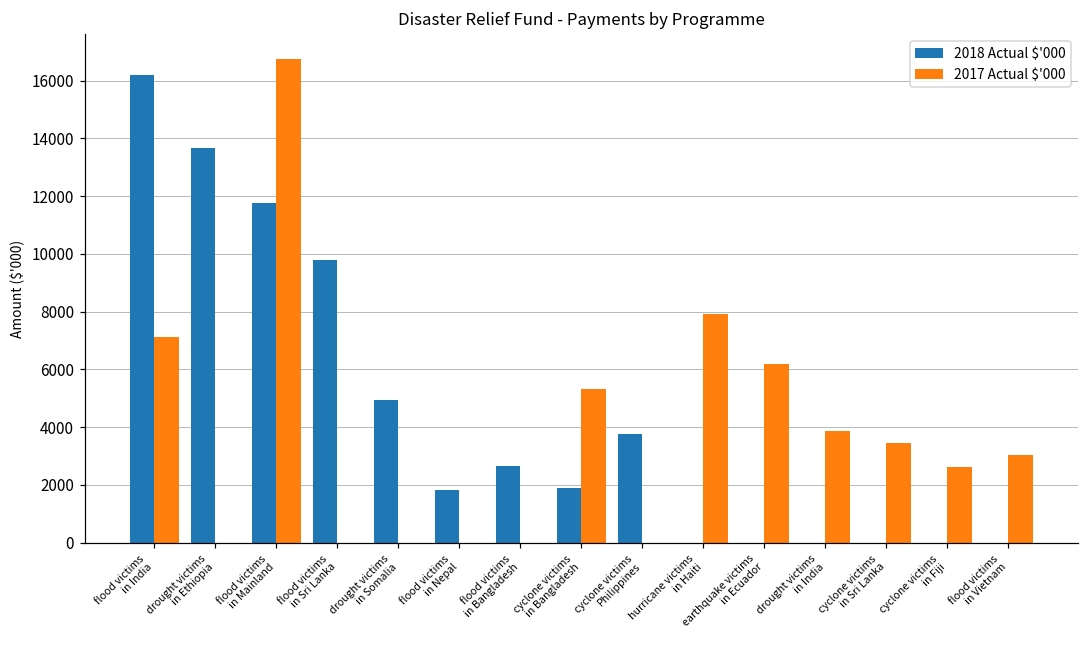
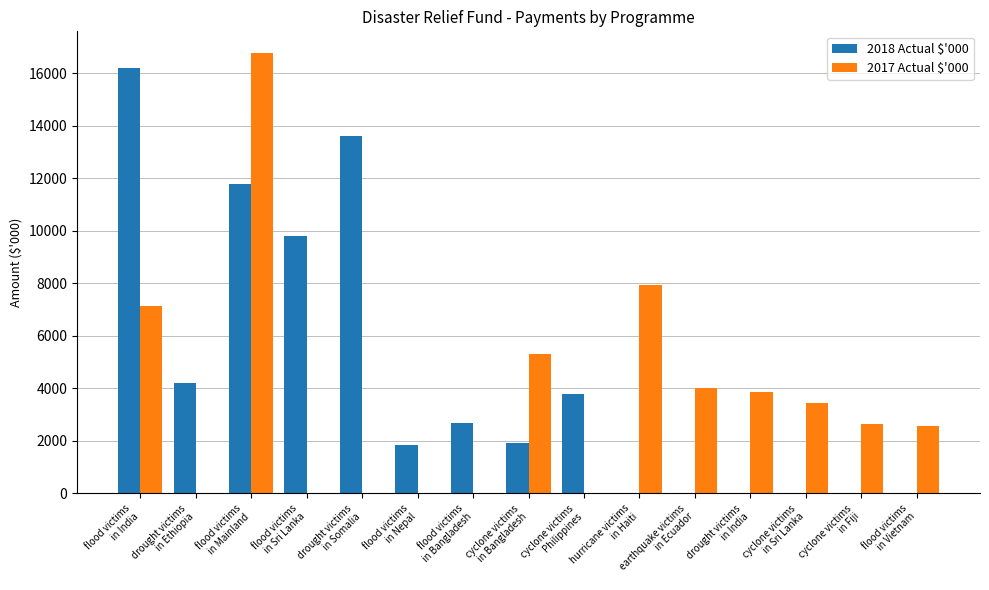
  {
    "2018 Actual $'000": {
      "flood victims in India": 16200,
-     "drought victims in Ethiopia": 13700,
+     "drought victims in Ethiopia": 4200,
      "flood victims in Mainland": 11800,
      "flood victims in Sri Lanka": 9800,
-     "drought victims in Somalia": 4900,
+     "drought victims in Somalia": 13600,
      "flood victims in Nepal": 1800,
      "flood victims in Bangladesh": 2700,
      "cyclone victims in Bangladesh": 1900,
      "cyclone victims Philippines": 3800,
      "hurricane victims in Haiti": 0,
      "earthquake victims in Ecuador": 0,
      "drought victims in India": 0,
      "cyclone victims in Sri Lanka": 0,
      "cyclone victims in Fiji": 0,
      "flood victims in Vietnam": 0
    },
    "2017 Actual $'000": {
      "flood victims in India": 7100,
      "drought victims in Ethiopia": 0,
      "flood victims in Mainland": 16800,
      "flood victims in Sri Lanka": 0,
      "drought victims in Somalia": 0,
      "flood victims in Nepal": 0,
      "flood victims in Bangladesh": 0,
      "cyclone victims in Bangladesh": 5300,
      "cyclone victims Philippines": 0,
      "hurricane victims in Haiti": 7900,
-     "earthquake victims in Ecuador": 6200,
+     "earthquake victims in Ecuador": 4000,
      "drought victims in India": 3900,
      "cyclone victims in Sri Lanka": 3500,
      "cyclone victims in Fiji": 2600,
-     "flood victims in Vietnam": 3000
+     "flood victims in Vietnam": 2600
    }
  }
